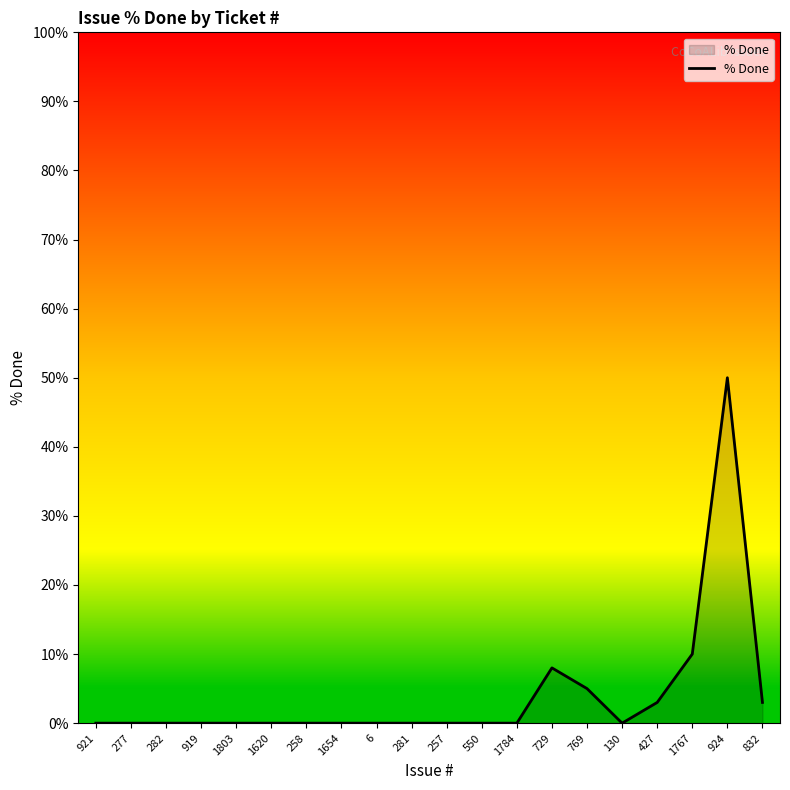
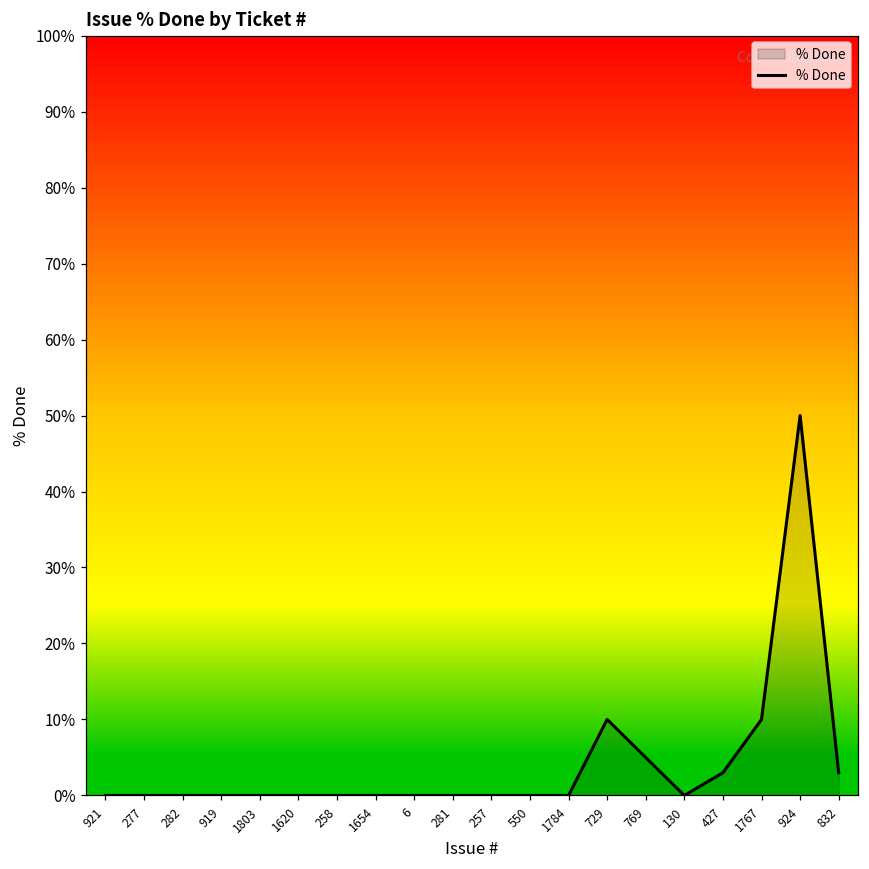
  {
-   "729": "8%",
+   "729": "10%",
    "1767": "10%",
    "924": "50%"
  }
